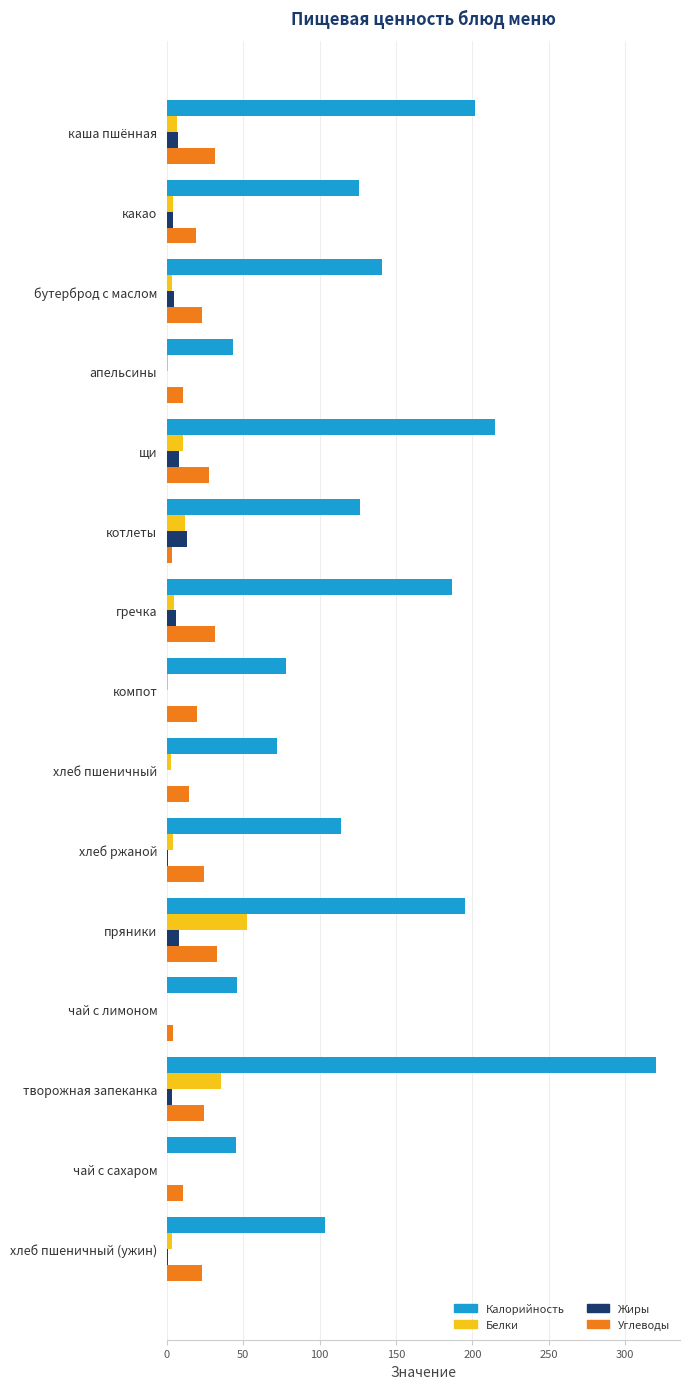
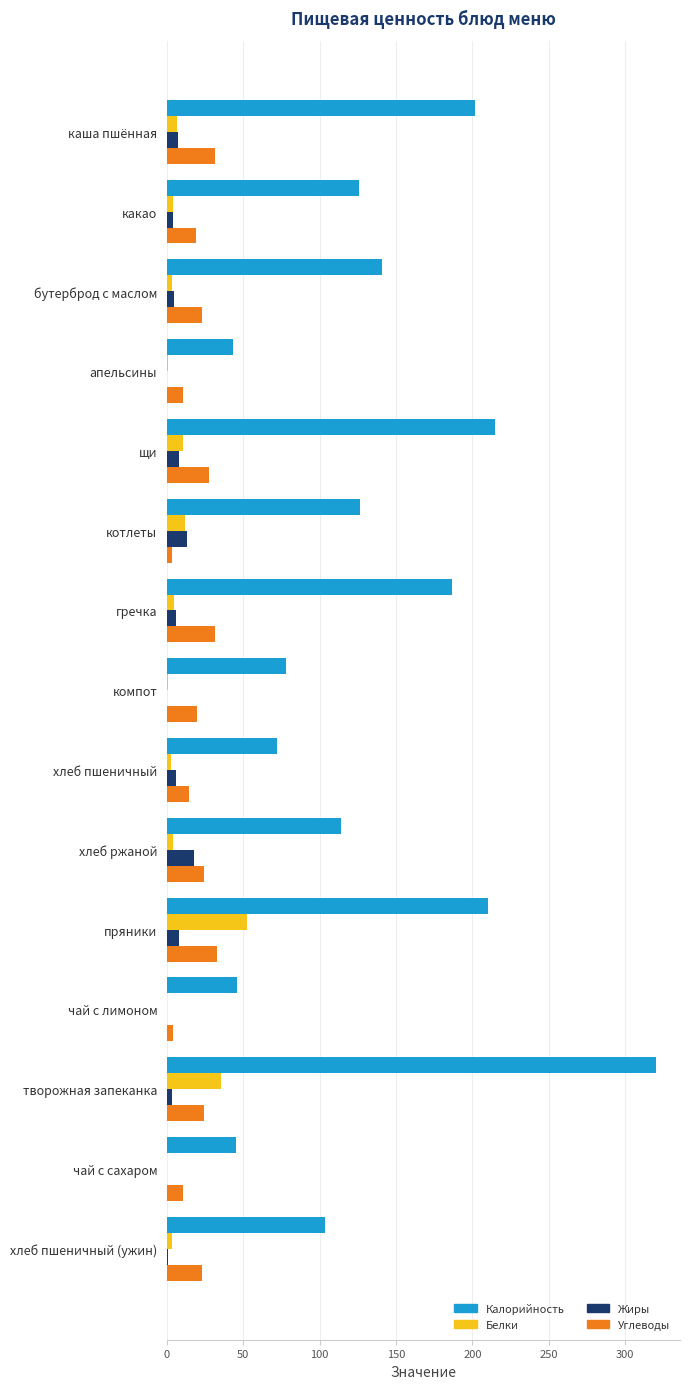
  {
    "Калорийность": {
      "каша пшённая": 202,
      "какао": 126,
      "бутерброд с маслом": 141,
      "апельсины": 44,
      "щи": 215,
      "котлеты": 126,
      "гречка": 187,
      "компот": 78,
      "хлеб пшеничный": 72,
      "хлеб ржаной": 114,
-     "пряники": 195,
+     "пряники": 210,
      "чай с лимоном": 46,
      "творожная запеканка": 320,
      "чай с сахаром": 46,
      "хлеб пшеничный (ужин)": 104
    },
    "Белки": {
      "каша пшённая": 6,
      "какао": 4,
      "бутерброд с маслом": 4,
      "щи": 11,
      "котлеты": 12,
      "гречка": 5,
      "хлеб пшеничный": 2,
      "хлеб ржаной": 4,
      "пряники": 53,
      "чай с лимоном": 0,
      "творожная запеканка": 35,
      "чай с сахаром": 0,
      "хлеб пшеничный (ужин)": 4
    },
    "Жиры": {
      "каша пшённая": 7,
      "какао": 4,
      "бутерброд с маслом": 5,
      "апельсины": 0,
      "щи": 8,
      "котлеты": 13,
      "гречка": 6,
      "компот": 0,
-     "хлеб пшеничный": 0,
-     "хлеб ржаной": 1,
+     "хлеб пшеничный": 6,
+     "хлеб ржаной": 18,
      "пряники": 8,
      "чай с лимоном": 0,
      "творожная запеканка": 3,
      "чай с сахаром": 0
    },
    "Углеводы": {
      "каша пшённая": 32,
      "какао": 19,
      "бутерброд с маслом": 23,
      "апельсины": 11,
      "щи": 27,
      "котлеты": 3,
      "гречка": 32,
      "компот": 20,
      "хлеб пшеничный": 14,
      "хлеб ржаной": 24,
      "пряники": 33,
      "чай с лимоном": 4,
      "творожная запеканка": 24,
      "чай с сахаром": 10,
      "хлеб пшеничный (ужин)": 23
    }
  }
